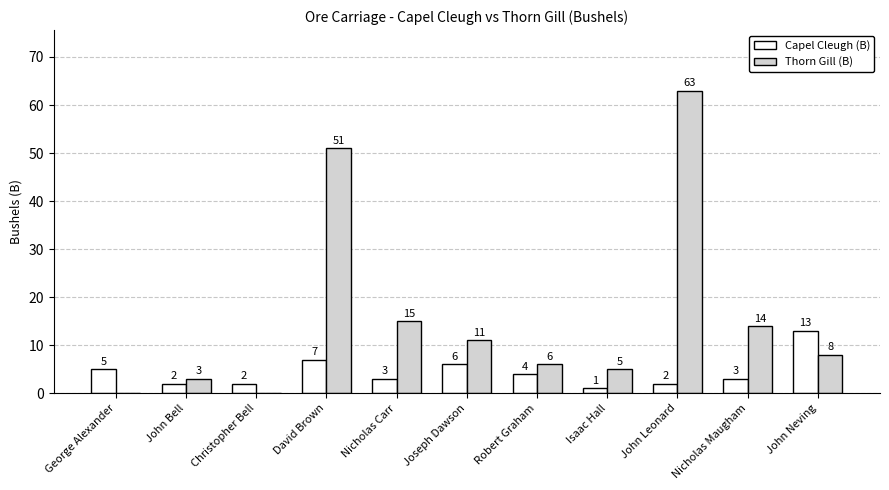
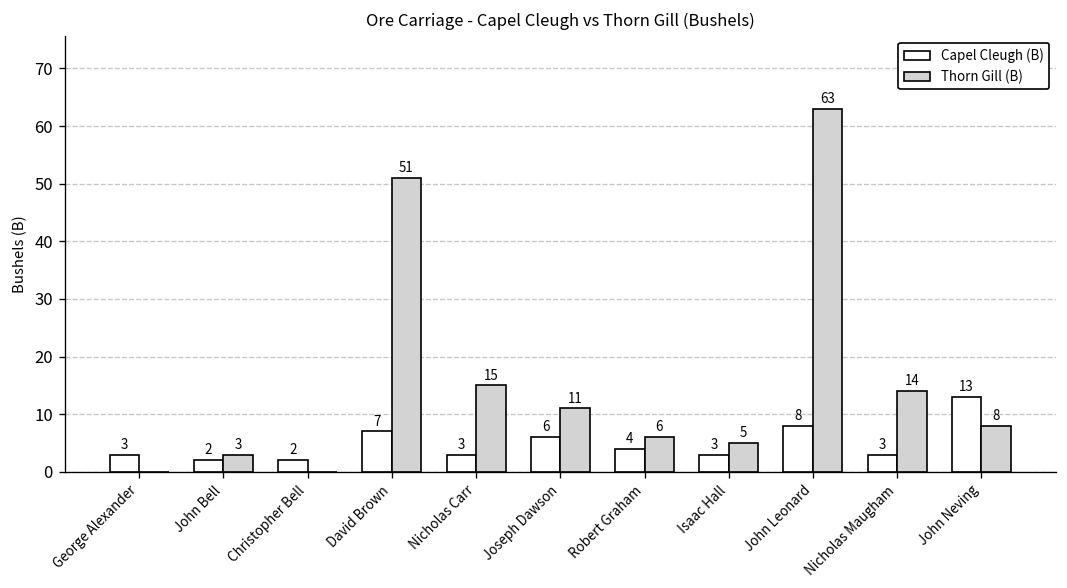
  {
    "Capel Cleugh (B)": {
-     "George Alexander": 5,
+     "George Alexander": 3,
      "John Bell": 2,
      "Christopher Bell": 2,
      "David Brown": 7,
      "Nicholas Carr": 3,
      "Joseph Dawson": 6,
      "Robert Graham": 4,
-     "Isaac Hall": 1,
-     "John Leonard": 2,
+     "Isaac Hall": 3,
+     "John Leonard": 8,
      "Nicholas Maugham": 3,
      "John Neving": 13
    },
    "Thorn Gill (B)": {
      "John Bell": 3,
      "David Brown": 51,
      "Nicholas Carr": 15,
      "Joseph Dawson": 11,
      "Robert Graham": 6,
      "Isaac Hall": 5,
      "John Leonard": 63,
      "Nicholas Maugham": 14,
      "John Neving": 8
    }
  }
